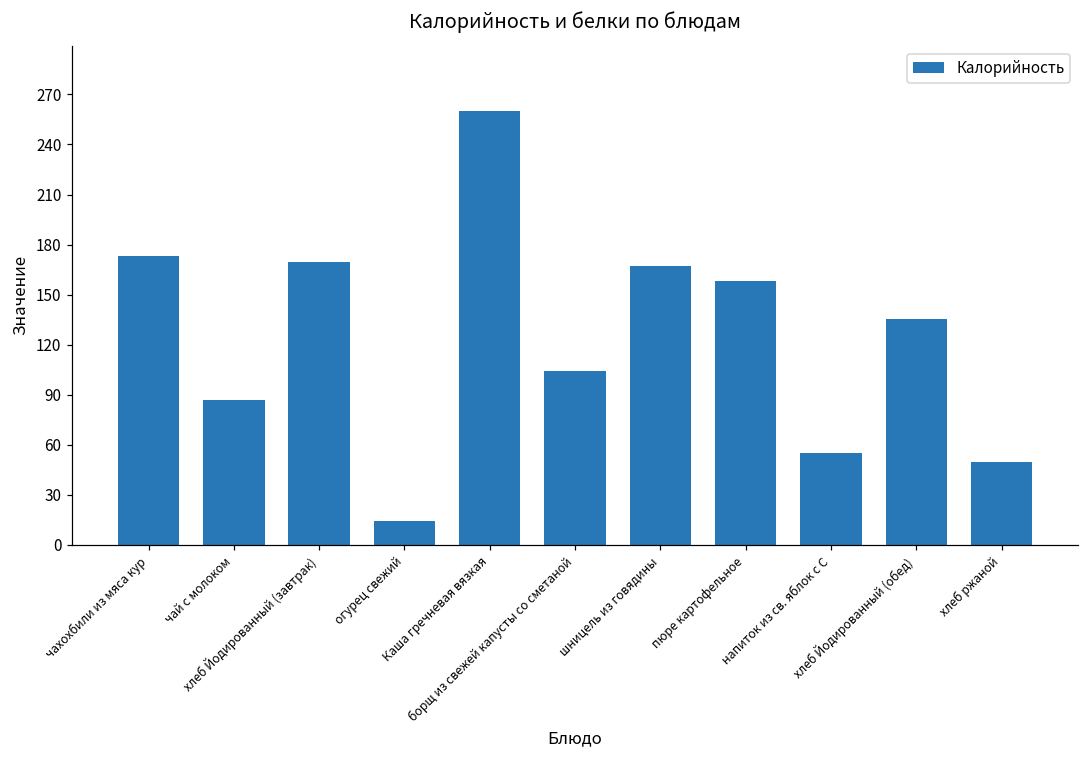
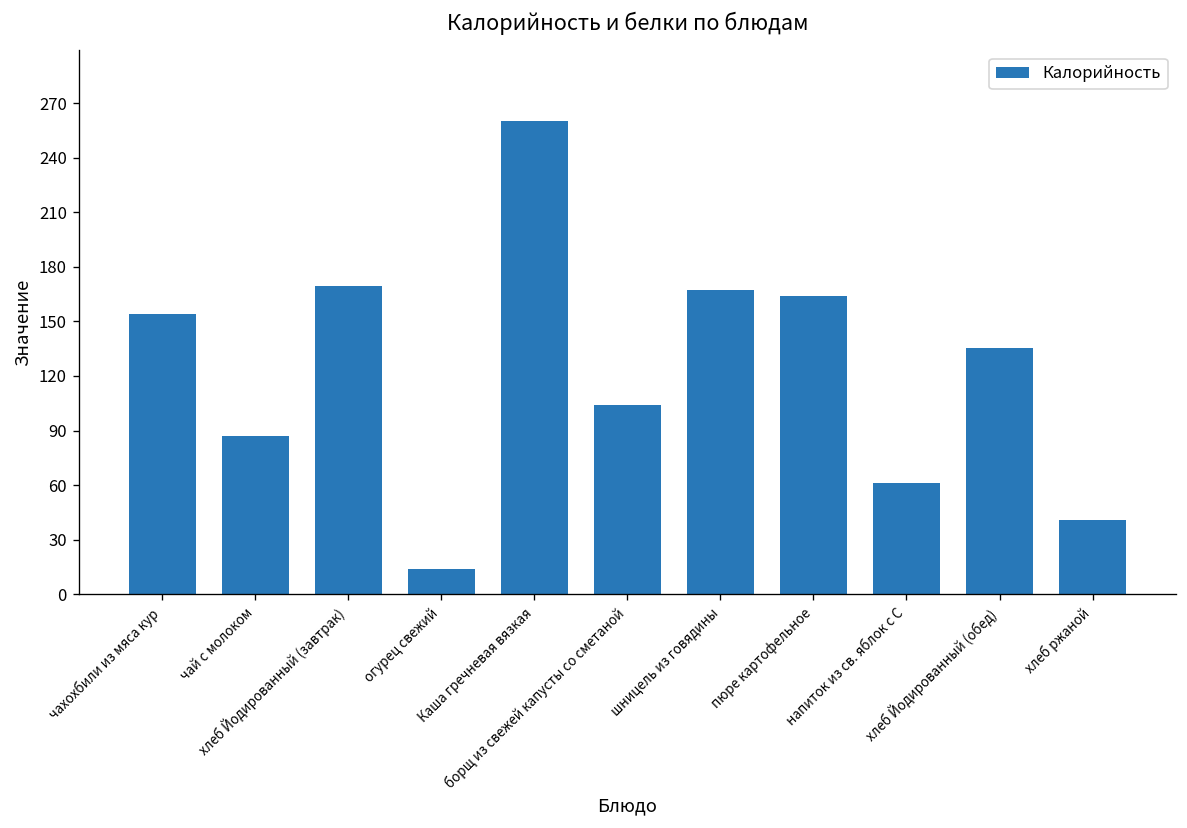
  {
-   "чахохбили из мяса кур": 173,
+   "чахохбили из мяса кур": 154,
    "чай с молоком": 87,
    "хлеб Йодированный (завтрак)": 170,
    "огурец свежий": 14,
    "Каша гречневая вязкая": 260,
    "борщ из свежей капусты со сметаной": 104,
    "шницель из говядины": 167,
-   "пюре картофельное": 158,
-   "напиток из св. яблок с С": 55,
+   "пюре картофельное": 164,
+   "напиток из св. яблок с С": 61,
    "хлеб Йодированный (обед)": 136,
-   "хлеб ржаной": 50
+   "хлеб ржаной": 41
  }
